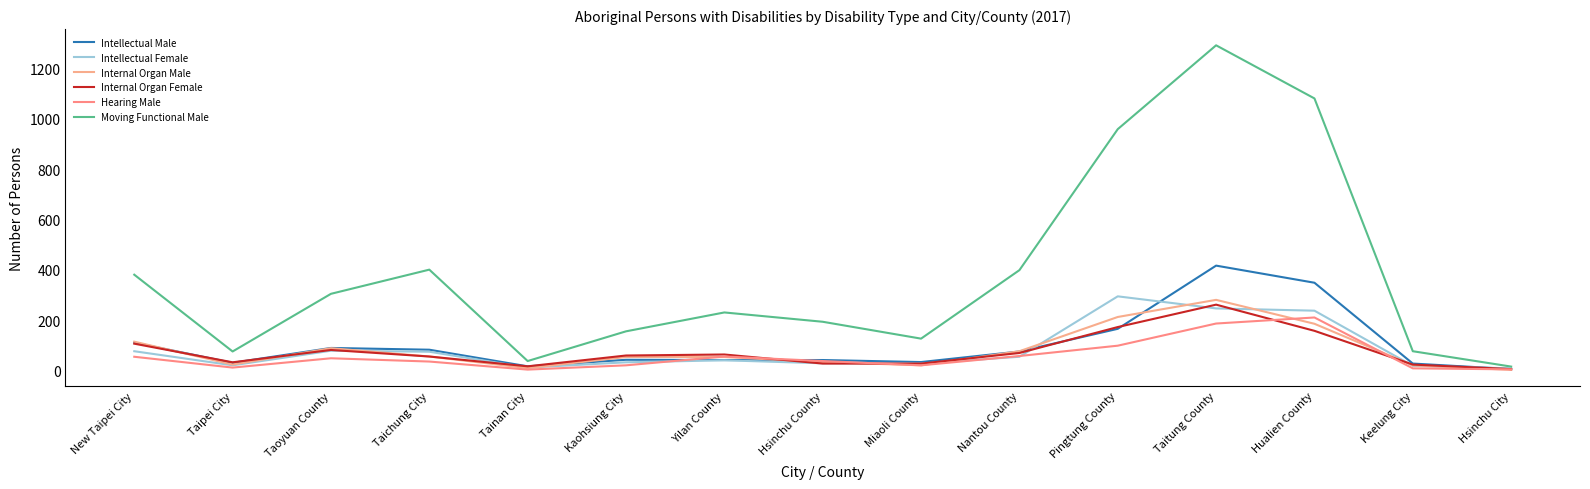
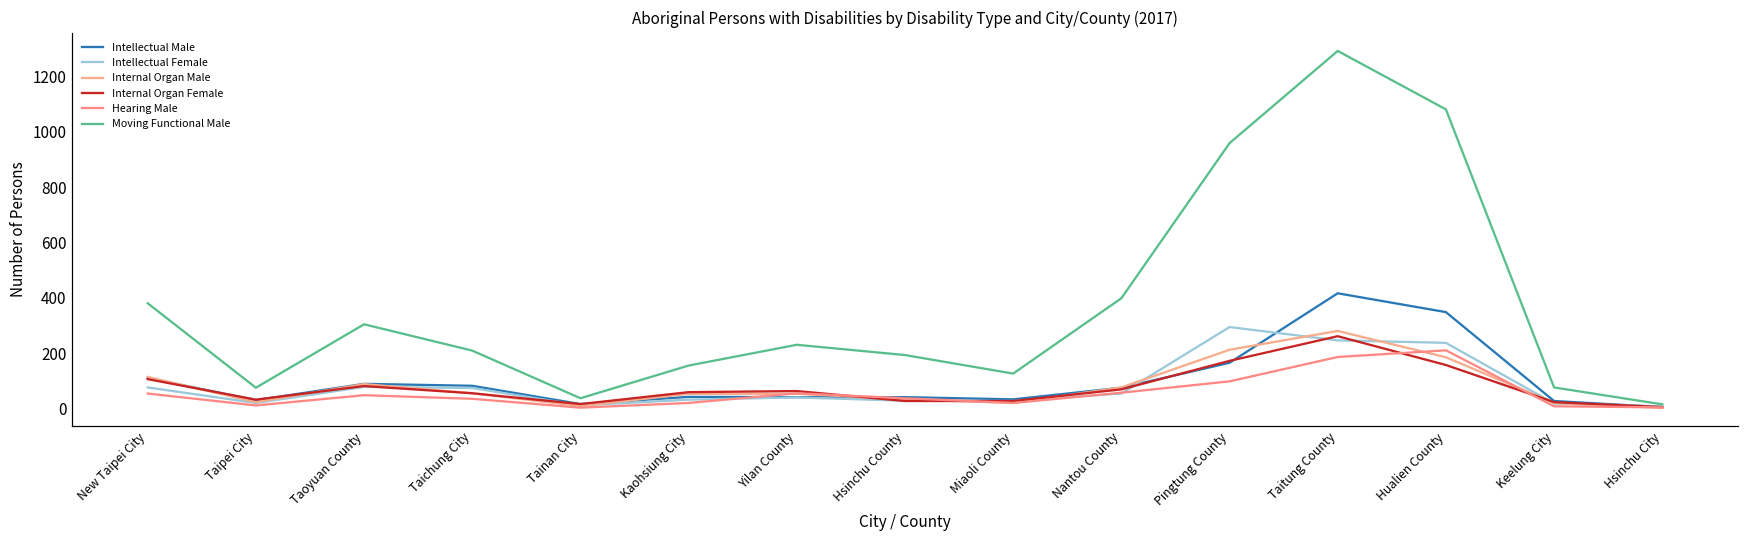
  {
    "Intellectual Male": {
      "Taitung County": 420,
      "Hualien County": 350
    },
    "Intellectual Female": {
      "New Taipei City": 80,
      "Pingtung County": 300,
      "Taitung County": 250,
      "Hualien County": 240
    },
    "Internal Organ Female": {
      "Taitung County": 260,
      "Hualien County": 160
    },
    "Moving Functional Male": {
      "New Taipei City": 380,
      "Taipei City": 80,
      "Taoyuan County": 310,
-     "Taichung City": 400,
+     "Taichung City": 210,
      "Tainan City": 40,
      "Kaohsiung City": 160,
      "Yilan County": 230,
      "Hsinchu County": 190,
      "Miaoli County": 130,
      "Nantou County": 400,
      "Pingtung County": 960,
      "Taitung County": 1290,
      "Hualien County": 1080,
      "Keelung City": 80
    }
  }
